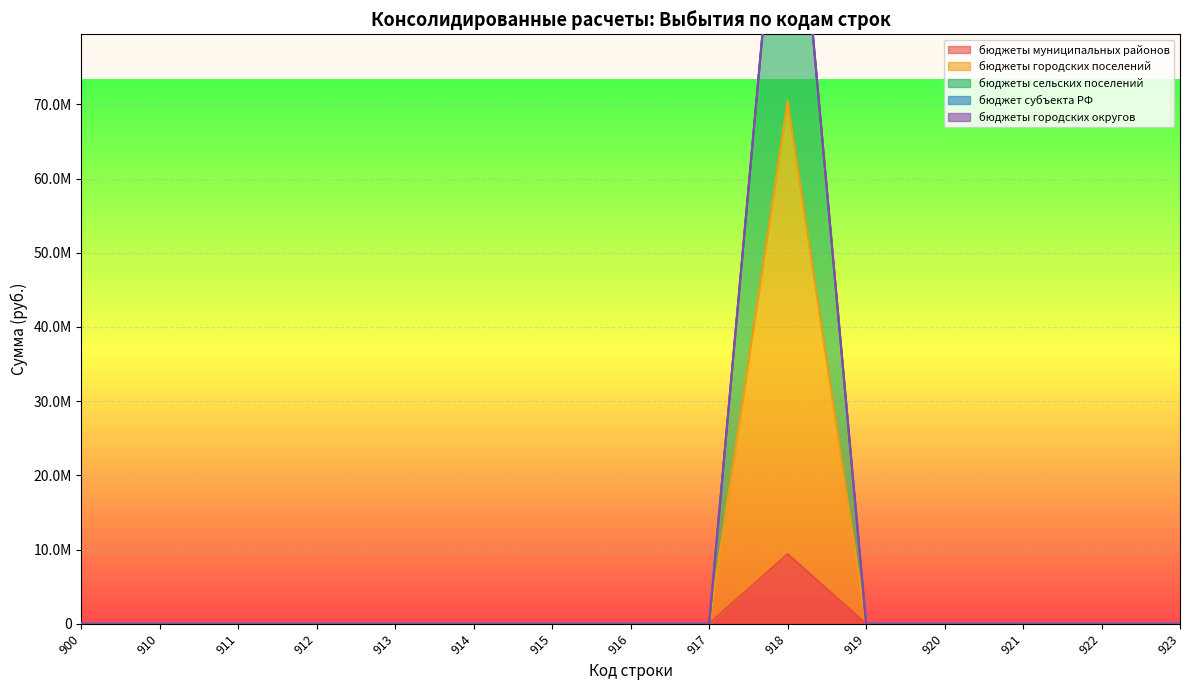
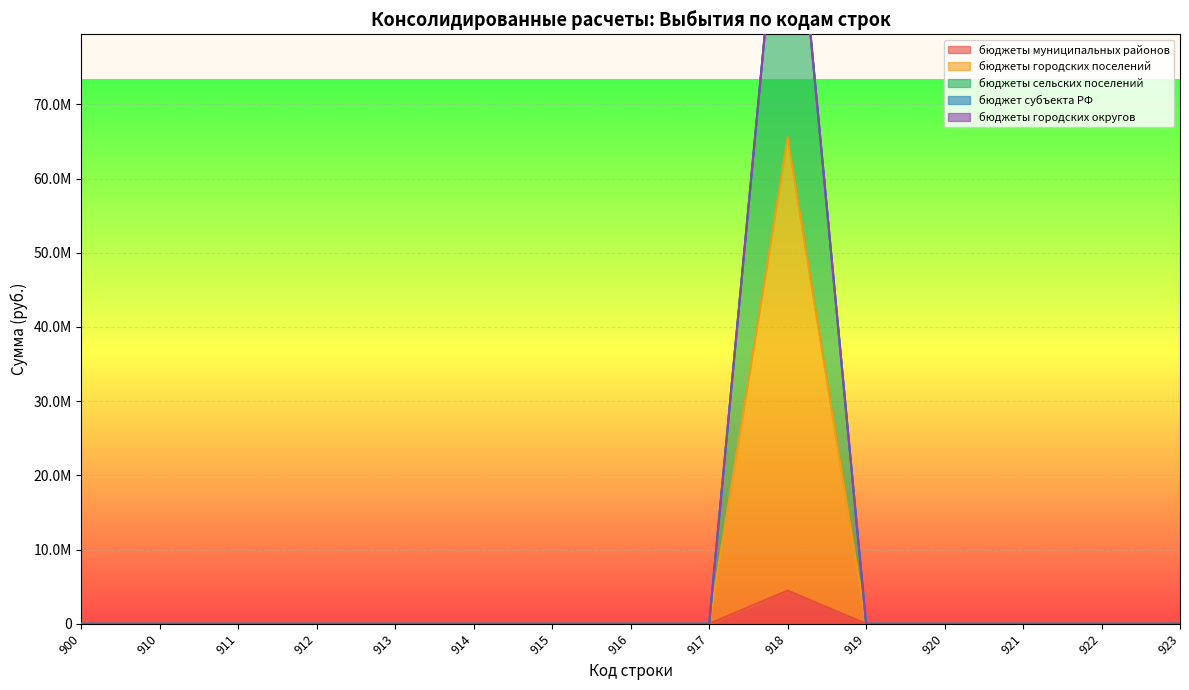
  {
    "бюджеты муниципальных районов": {
-     "918": 9000000
+     "918": 4000000
    },
    "бюджеты городских поселений": {
      "918": 61000000
    }
  }
